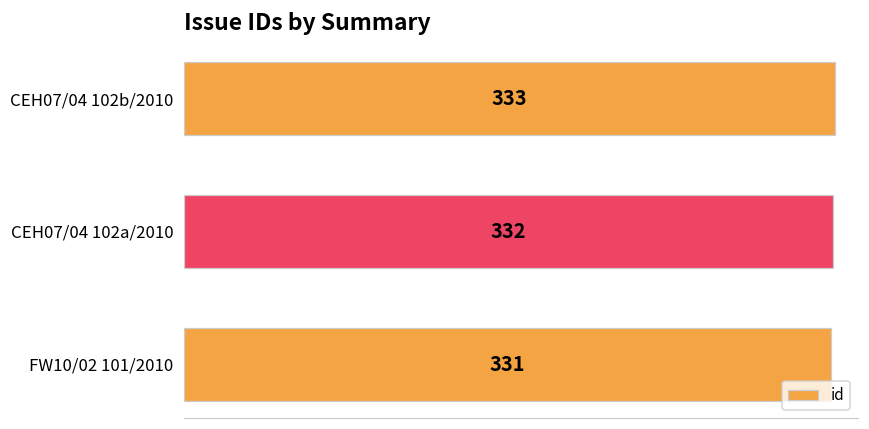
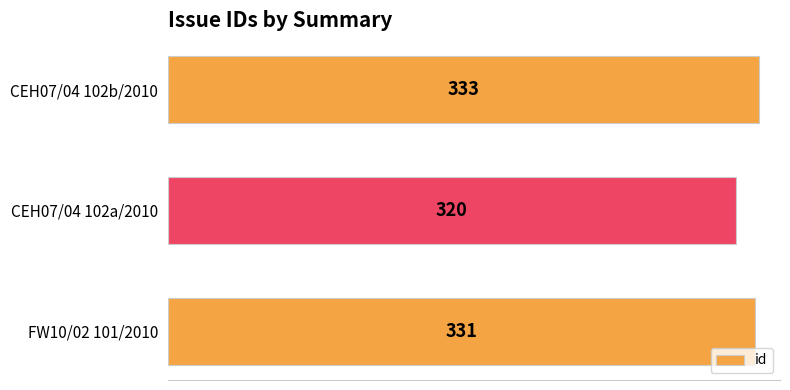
  {
    "CEH07/04 102b/2010": 333,
-   "CEH07/04 102a/2010": 332,
+   "CEH07/04 102a/2010": 320,
    "FW10/02 101/2010": 331
  }
